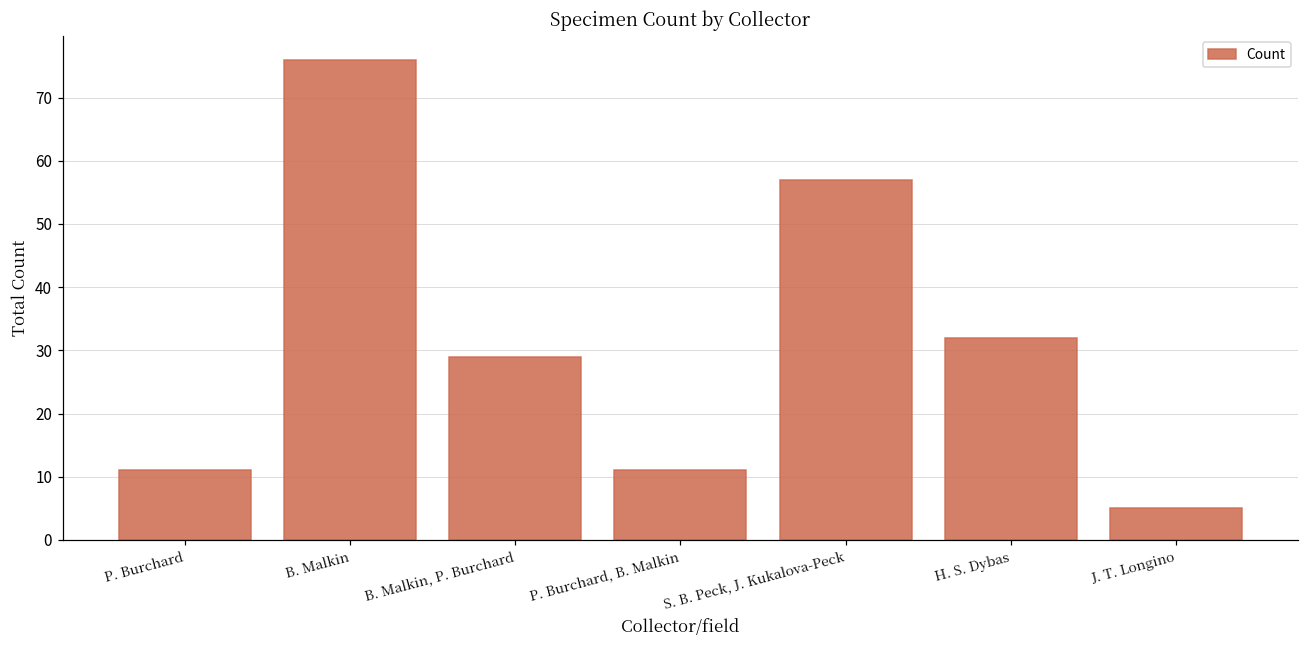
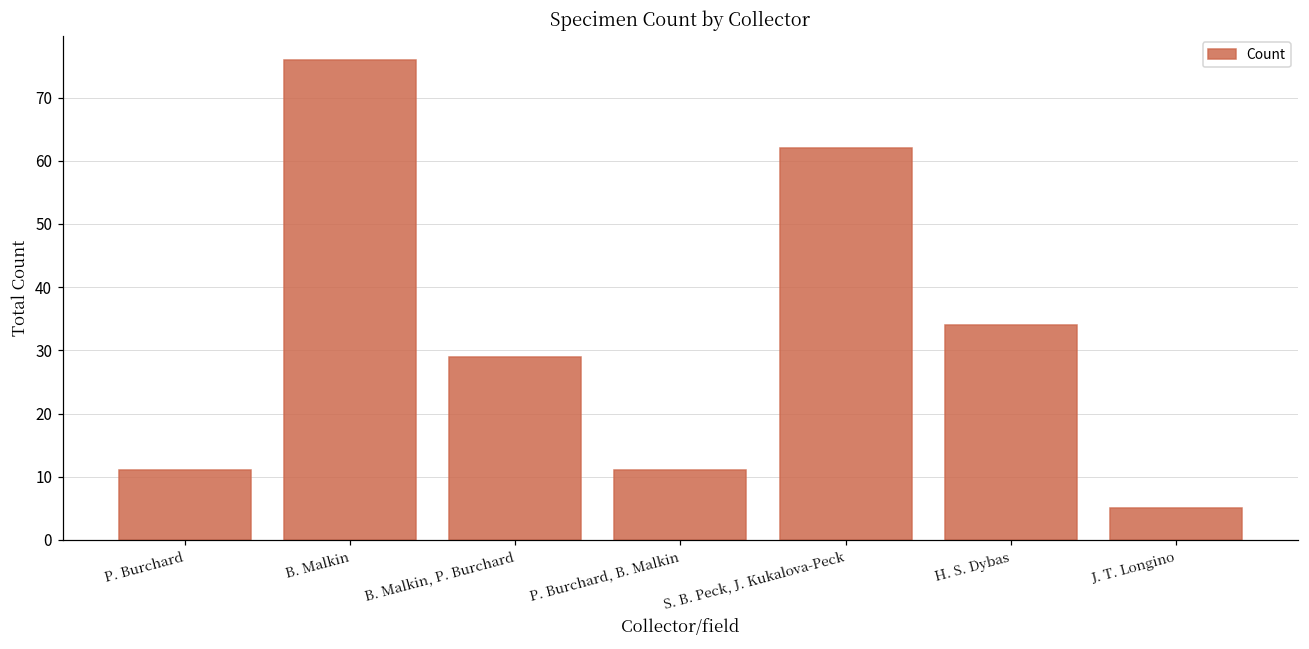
  {
    "P. Burchard": 11,
    "B. Malkin": 76,
    "B. Malkin, P. Burchard": 29,
    "P. Burchard, B. Malkin": 11,
-   "S. B. Peck, J. Kukalova-Peck": 57,
-   "H. S. Dybas": 32,
+   "S. B. Peck, J. Kukalova-Peck": 62,
+   "H. S. Dybas": 34,
    "J. T. Longino": 5
  }
